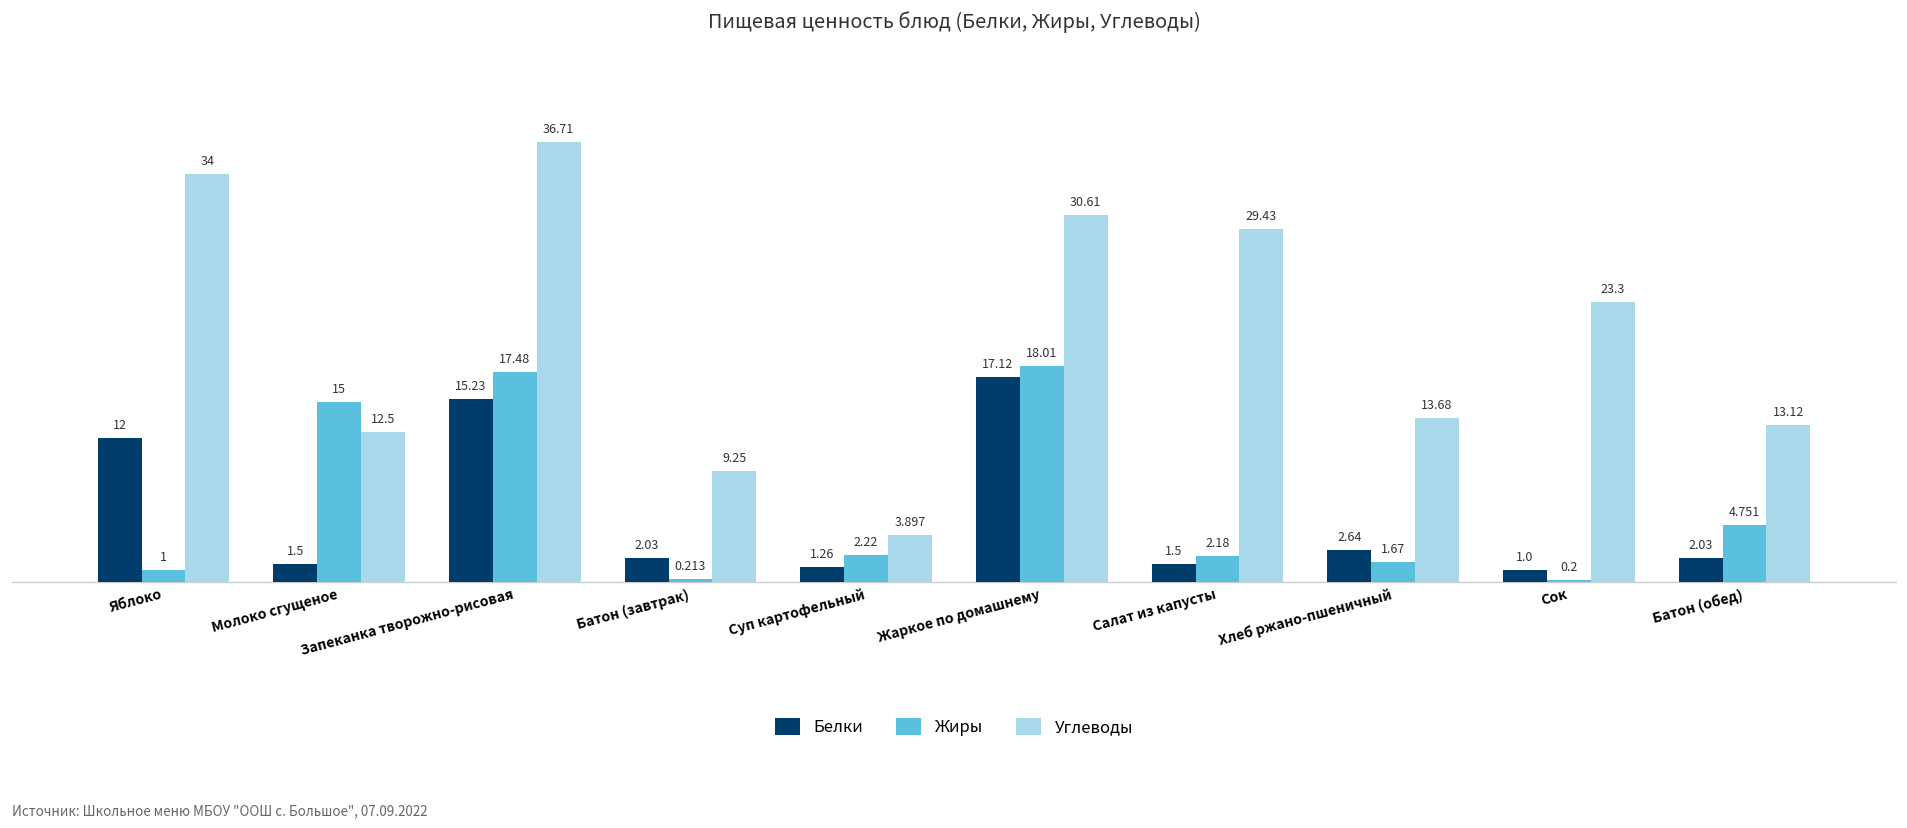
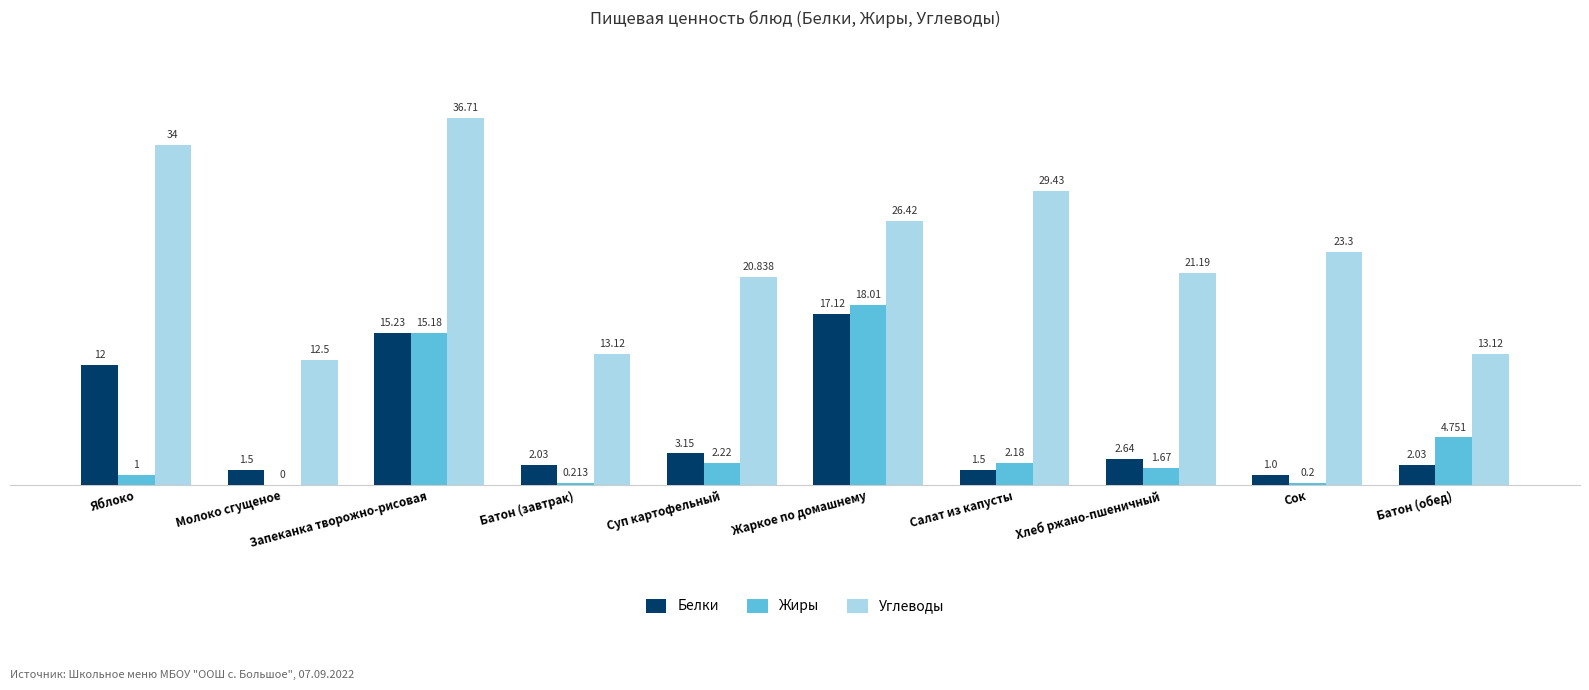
  {
    "Белки": {
      "Яблоко": 12,
      "Молоко сгущеное": 1.5,
      "Запеканка творожно-рисовая": 15.23,
      "Батон (завтрак)": 2.03,
-     "Суп картофельный": 1.26,
+     "Суп картофельный": 3.15,
      "Жаркое по домашнему": 17.12,
      "Салат из капусты": 1.5,
      "Хлеб ржано-пшеничный": 2.64,
      "Сок": 1.0,
      "Батон (обед)": 2.03
    },
    "Жиры": {
      "Яблоко": 1,
-     "Молоко сгущеное": 15,
-     "Запеканка творожно-рисовая": 17.48,
+     "Молоко сгущеное": 0,
+     "Запеканка творожно-рисовая": 15.18,
      "Батон (завтрак)": 0.213,
      "Суп картофельный": 2.22,
      "Жаркое по домашнему": 18.01,
      "Салат из капусты": 2.18,
      "Хлеб ржано-пшеничный": 1.67,
      "Сок": 0.2,
      "Батон (обед)": 4.751
    },
    "Углеводы": {
      "Яблоко": 34,
      "Молоко сгущеное": 12.5,
      "Запеканка творожно-рисовая": 36.71,
-     "Батон (завтрак)": 9.25,
-     "Суп картофельный": 3.897,
-     "Жаркое по домашнему": 30.61,
+     "Батон (завтрак)": 13.12,
+     "Суп картофельный": 20.838,
+     "Жаркое по домашнему": 26.42,
      "Салат из капусты": 29.43,
-     "Хлеб ржано-пшеничный": 13.68,
+     "Хлеб ржано-пшеничный": 21.19,
      "Сок": 23.3,
      "Батон (обед)": 13.12
    }
  }
